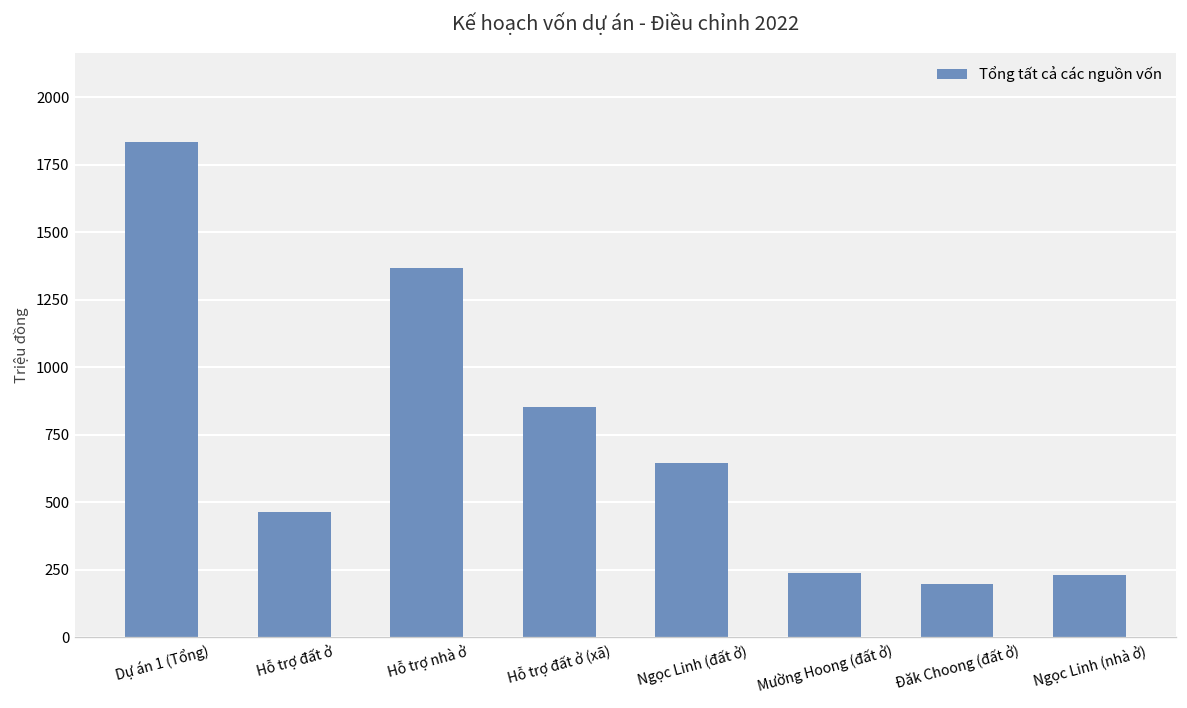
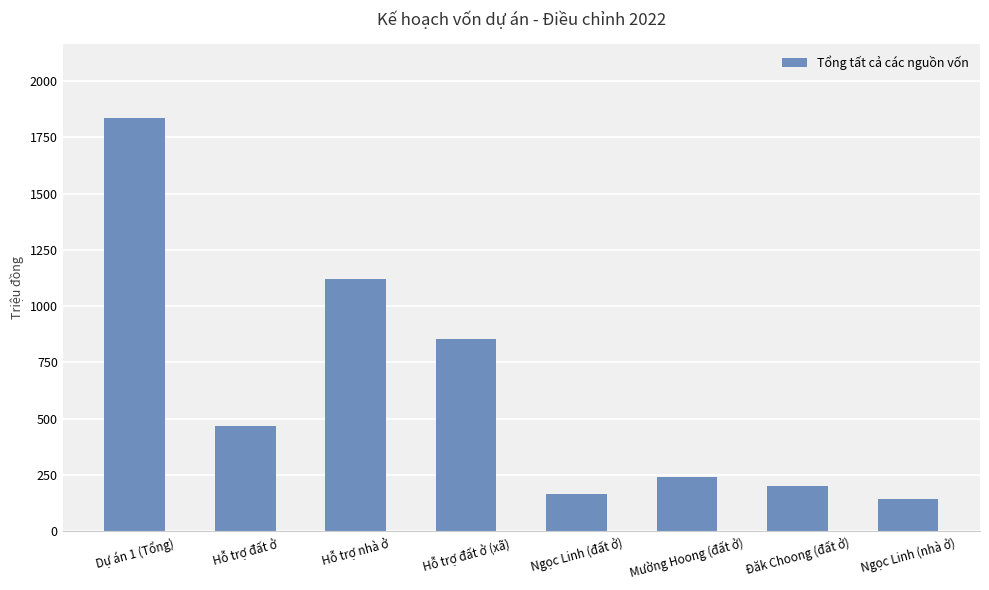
  {
    "Dự án 1 (Tổng)": 1840,
    "Hỗ trợ đất ở": 470,
-   "Hỗ trợ nhà ở": 1370,
+   "Hỗ trợ nhà ở": 1120,
    "Hỗ trợ đất ở (xã)": 850,
-   "Ngọc Linh (đất ở)": 650,
+   "Ngọc Linh (đất ở)": 170,
    "Mường Hoong (đất ở)": 240,
    "Đăk Choong (đất ở)": 200,
-   "Ngọc Linh (nhà ở)": 230
+   "Ngọc Linh (nhà ở)": 140
  }
